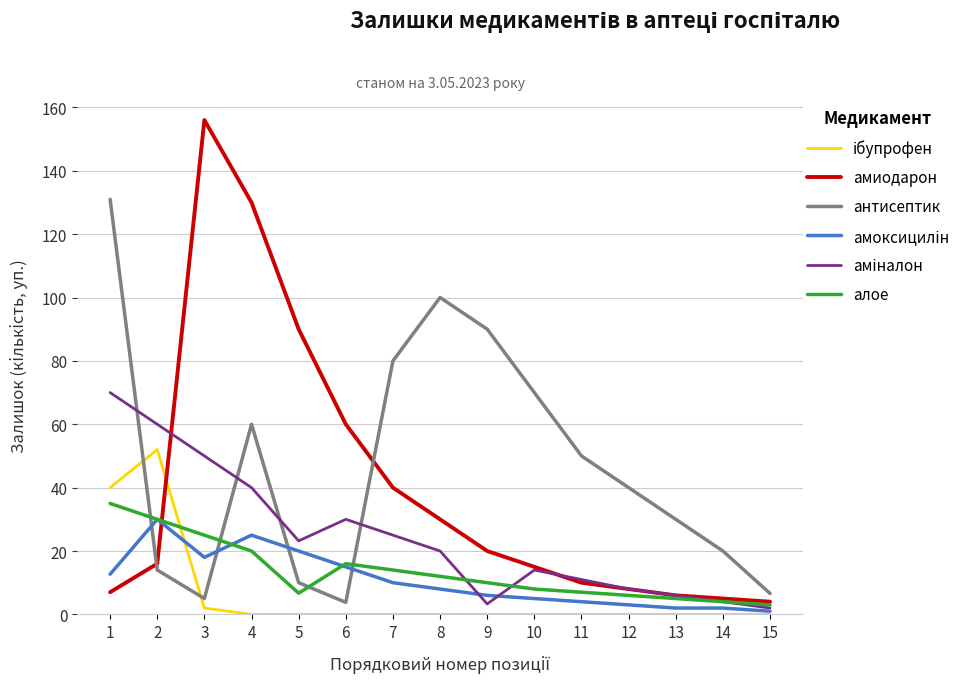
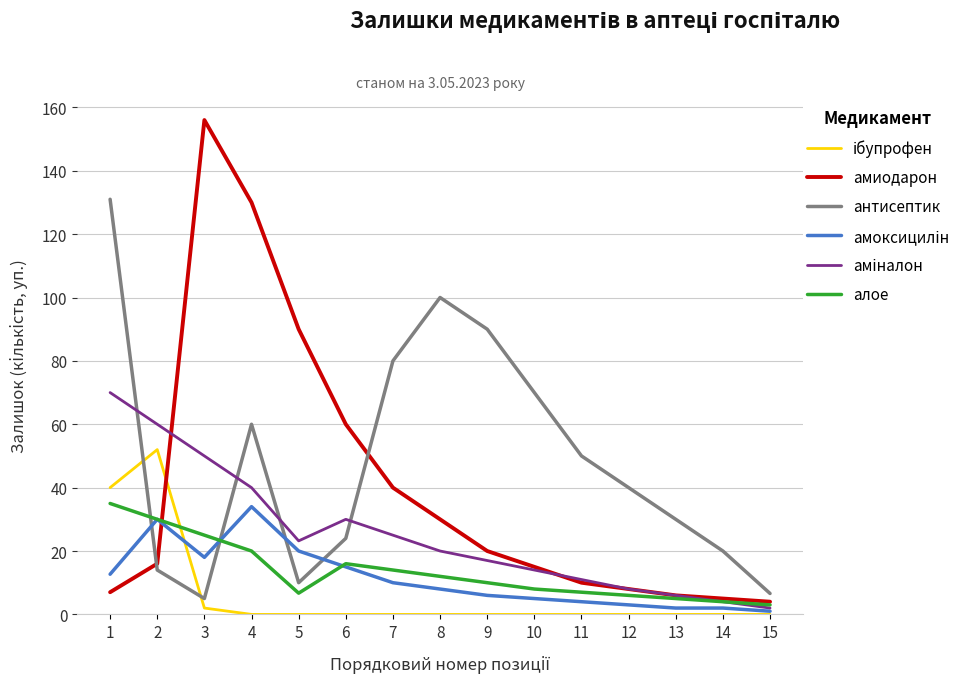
  {
    "ібупрофен": {
      "1": 40,
      "2": 52,
      "3": 2,
      "4": 0,
      "5": 0,
      "6": 0,
      "7": 0,
      "8": 0,
      "9": 0,
      "10": 0,
      "11": 0,
      "12": 0,
      "13": 0,
      "14": 0,
      "15": 0
    },
    "амиодарон": {
      "1": 7,
      "2": 16,
      "3": 156,
      "4": 130,
      "5": 90,
      "6": 60,
      "7": 40,
      "8": 30,
      "9": 20,
      "10": 15,
      "11": 10,
      "14": 5,
      "15": 4
    },
    "антисептик": {
      "1": 131,
      "2": 14,
      "3": 5,
      "4": 60,
      "5": 10,
-     "6": 4,
+     "6": 24,
      "7": 80,
      "8": 100,
      "9": 90,
      "10": 70,
      "11": 50,
      "12": 40,
      "13": 30,
      "14": 20,
      "15": 7
    },
    "амоксицилін": {
      "1": 13,
      "3": 18,
-     "4": 25,
+     "4": 34,
      "5": 20,
      "6": 15,
      "7": 10,
      "8": 8,
      "9": 6,
      "10": 5,
      "11": 4,
      "12": 3,
      "13": 2,
      "14": 2,
      "15": 1
    },
    "аміналон": {
      "1": 70,
      "2": 60,
      "3": 50,
      "4": 40,
      "5": 23,
      "6": 30,
      "7": 25,
      "8": 20,
-     "9": 3,
+     "9": 17,
      "10": 14,
      "11": 11,
      "15": 2
    },
    "алое": {
      "1": 35,
      "3": 25,
      "4": 20,
      "5": 7,
      "6": 16,
      "7": 14,
      "8": 12,
      "9": 10,
      "10": 8,
      "11": 7,
      "12": 6,
      "13": 5,
      "15": 3
    }
  }
